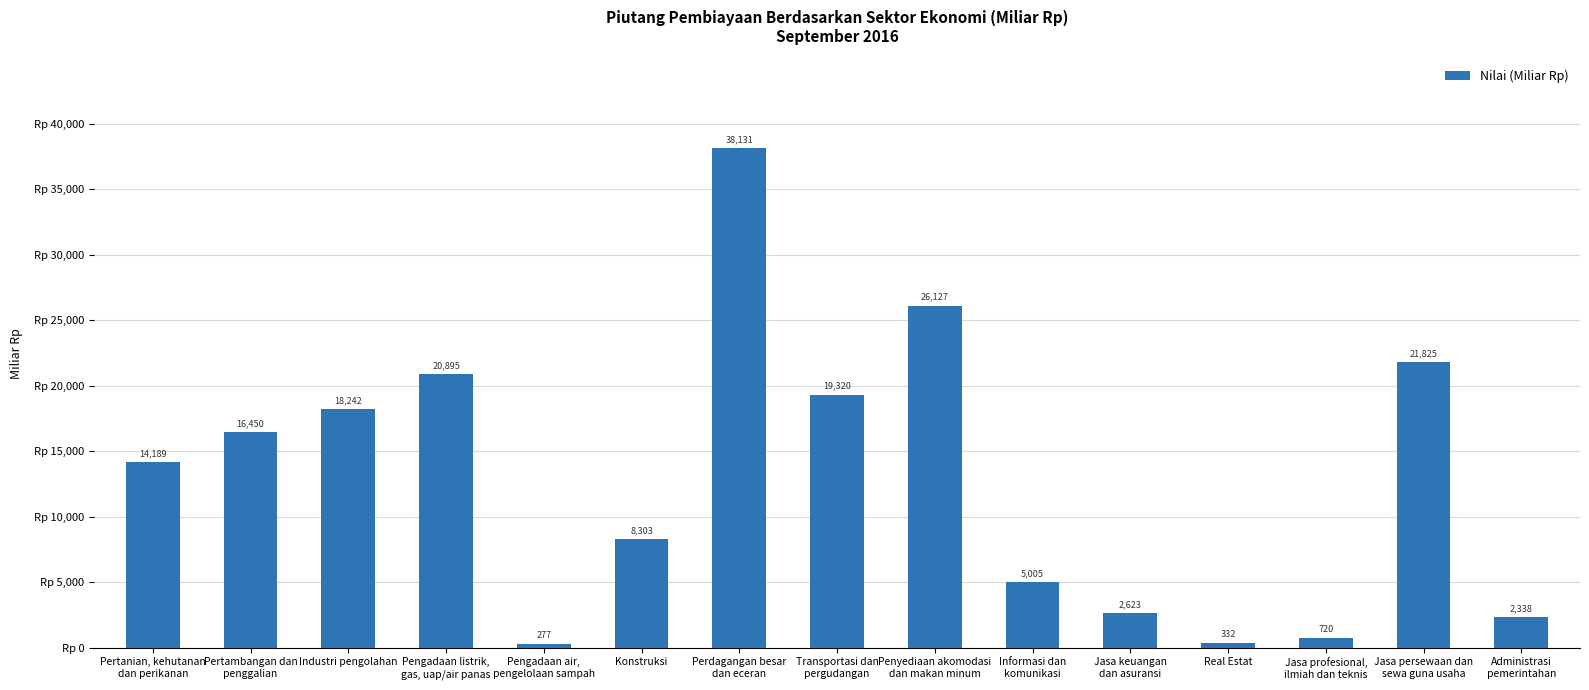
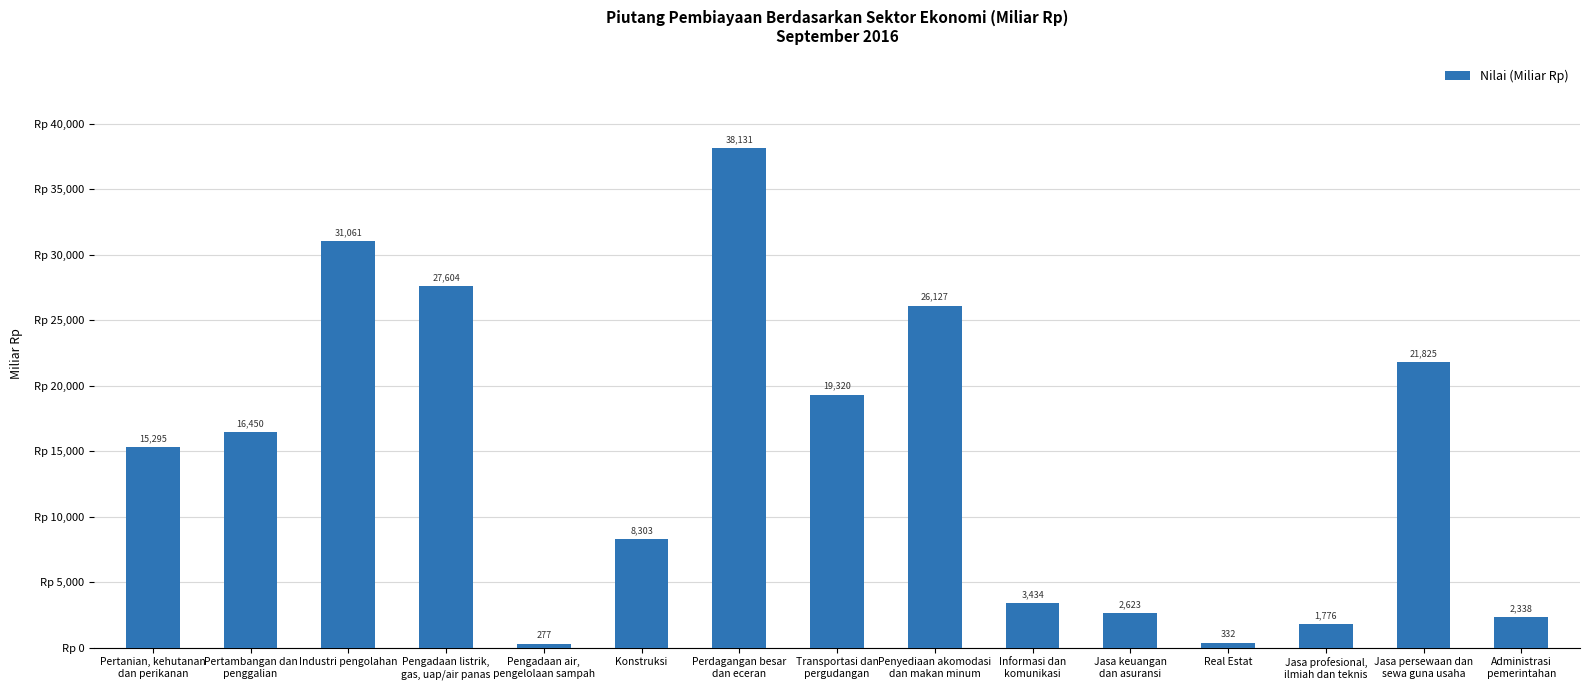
  {
-   "Pertanian, kehutanan dan perikanan": "14,189",
+   "Pertanian, kehutanan dan perikanan": "15,295",
    "Pertambangan dan penggalian": "16,450",
-   "Industri pengolahan": "18,242",
-   "Pengadaan listrik, gas, uap/air panas": "20,895",
+   "Industri pengolahan": "31,061",
+   "Pengadaan listrik, gas, uap/air panas": "27,604",
    "Pengadaan air, pengelolaan sampah": "277",
    "Konstruksi": "8,303",
    "Perdagangan besar dan eceran": "38,131",
    "Transportasi dan pergudangan": "19,320",
    "Penyediaan akomodasi dan makan minum": "26,127",
-   "Informasi dan komunikasi": "5,005",
+   "Informasi dan komunikasi": "3,434",
    "Jasa keuangan dan asuransi": "2,623",
    "Real Estat": "332",
-   "Jasa profesional, ilmiah dan teknis": "720",
+   "Jasa profesional, ilmiah dan teknis": "1,776",
    "Jasa persewaan dan sewa guna usaha": "21,825",
    "Administrasi pemerintahan": "2,338"
  }
